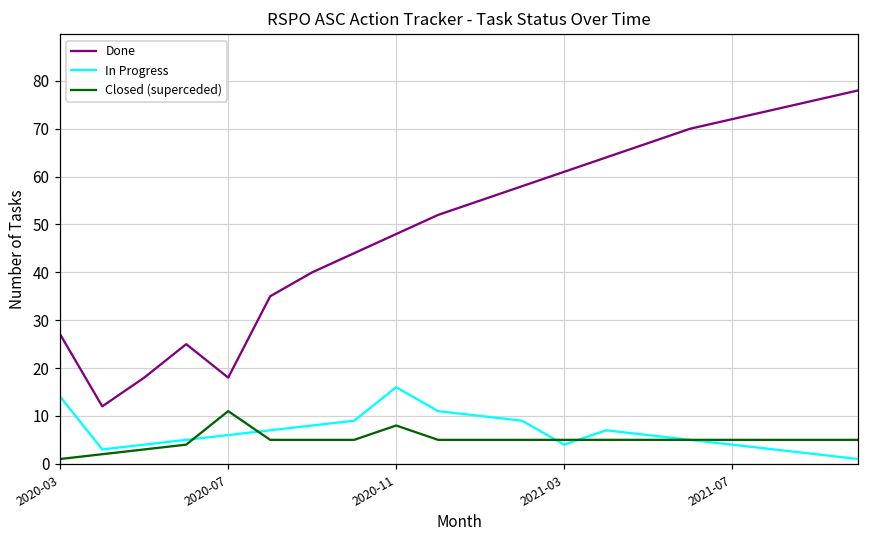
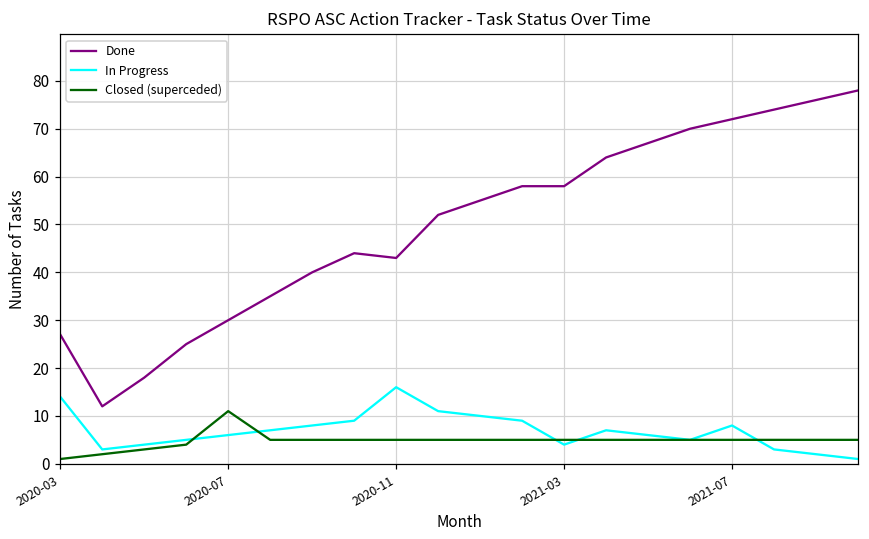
  {
    "Done": {
      "2020-03": 27,
-     "2020-07": 18,
-     "2020-11": 48,
-     "2021-03": 61,
+     "2020-07": 30,
+     "2020-11": 43,
+     "2021-03": 58,
      "2021-07": 72
    },
    "In Progress": {
      "2020-03": 14,
      "2020-07": 6,
      "2020-11": 16,
      "2021-03": 4,
-     "2021-07": 4
+     "2021-07": 8
    },
    "Closed (superceded)": {
      "2020-03": 1,
      "2020-07": 11,
-     "2020-11": 8,
+     "2020-11": 5,
      "2021-03": 5,
      "2021-07": 5
    }
  }
